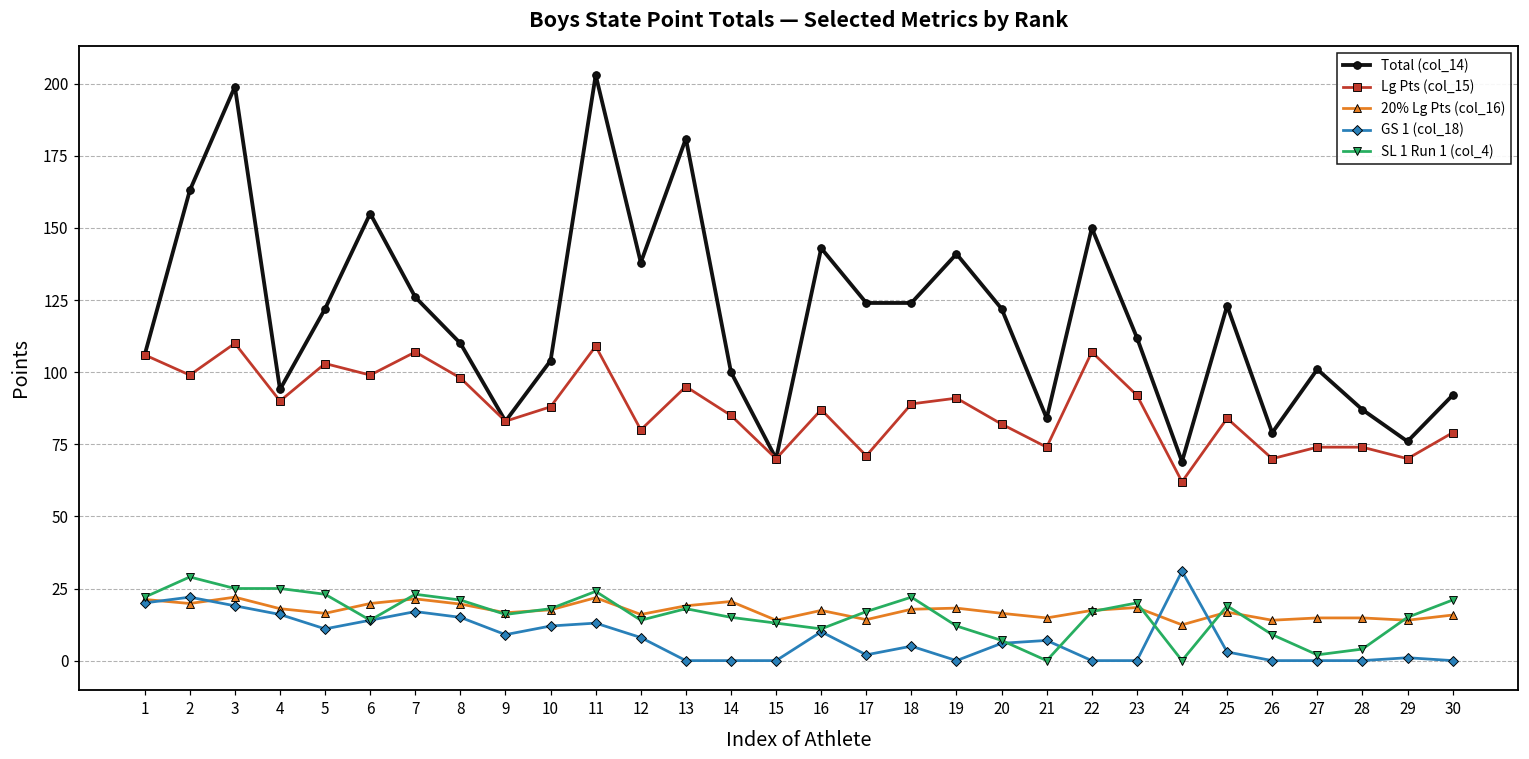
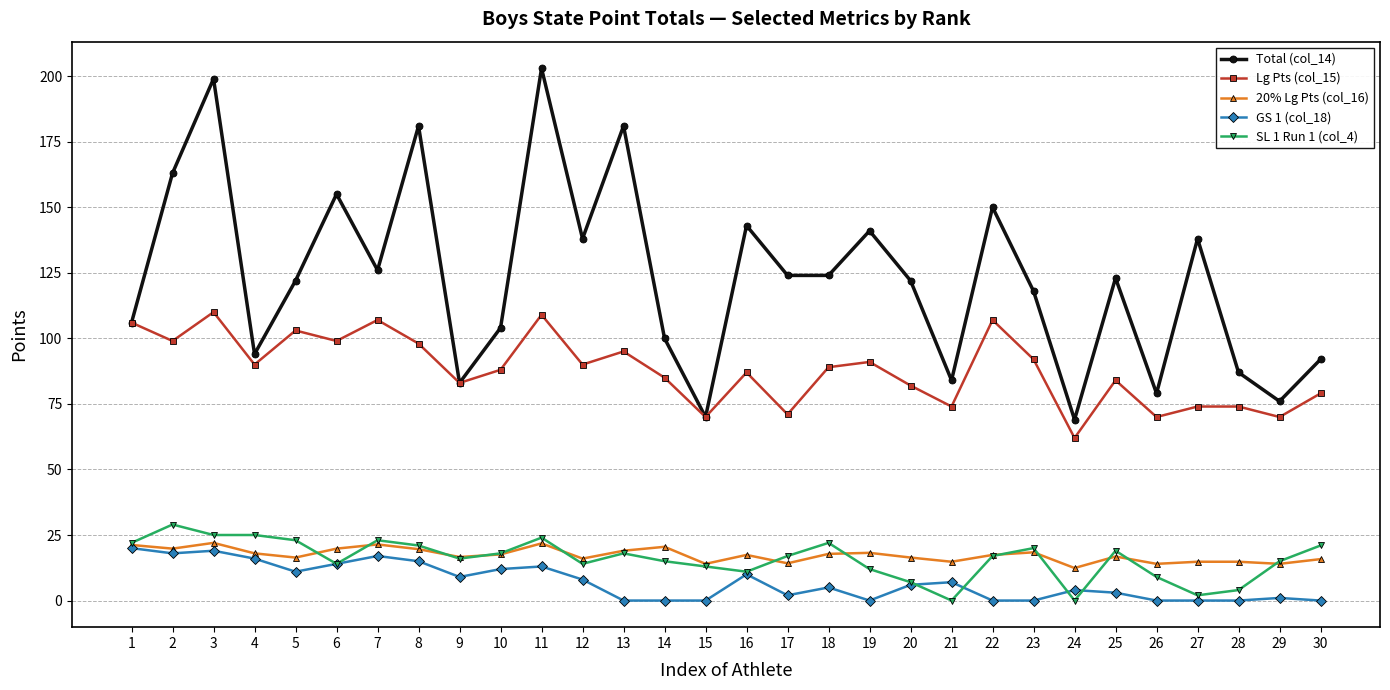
  {
    "Total (col_14)": {
      "2": 163,
      "3": 199,
      "4": 94,
      "5": 122,
      "6": 155,
      "7": 126,
-     "8": 110,
+     "8": 181,
      "10": 104,
      "11": 203,
      "12": 138,
      "13": 181,
      "14": 100,
      "16": 143,
      "17": 124,
      "18": 124,
      "19": 141,
      "20": 122,
      "21": 84,
      "22": 150,
-     "23": 112,
+     "23": 118,
      "24": 69,
      "25": 123,
      "26": 79,
-     "27": 101,
+     "27": 138,
      "28": 87,
      "29": 76,
      "30": 92
    },
    "Lg Pts (col_15)": {
      "2": 99,
      "3": 110,
      "4": 90,
      "5": 103,
      "6": 99,
      "7": 107,
      "8": 98,
      "10": 88,
      "11": 109,
-     "12": 80,
+     "12": 90,
      "13": 95,
      "14": 85,
      "16": 87,
      "17": 71,
      "18": 89,
      "19": 91,
      "20": 82,
      "21": 74,
      "22": 107,
      "23": 92,
      "24": 62,
      "25": 84,
      "26": 70,
      "27": 74,
      "28": 74,
      "29": 70,
      "30": 79
    },
    "20% Lg Pts (col_16)": {
      "2": 20,
      "3": 22,
      "4": 18,
      "5": 16,
      "6": 20,
      "7": 21,
      "8": 20,
      "11": 22,
      "12": 16,
      "13": 19,
      "14": 21,
      "15": 14,
      "16": 17,
      "17": 14,
      "18": 18,
      "19": 18,
      "20": 16,
      "21": 15,
      "23": 18,
      "24": 12,
      "25": 17,
      "26": 14,
      "27": 15,
      "28": 15,
      "29": 14,
      "30": 16
    },
    "GS 1 (col_18)": {
      "1": 20,
-     "2": 22,
+     "2": 18,
      "3": 19,
      "4": 16,
      "5": 11,
      "7": 17,
      "8": 15,
      "9": 9,
      "10": 12,
      "11": 13,
      "12": 8,
      "13": 0,
      "14": 0,
      "15": 0,
      "16": 10,
      "17": 2,
      "18": 5,
      "19": 0,
      "20": 6,
      "21": 7,
      "22": 0,
      "23": 0,
-     "24": 31,
+     "24": 4,
      "25": 3,
      "26": 0,
      "27": 0,
      "28": 0,
      "29": 1,
      "30": 0
    },
    "SL 1 Run 1 (col_4)": {
      "2": 29,
      "3": 25,
      "4": 25,
      "5": 23,
      "7": 23,
      "8": 21,
      "11": 24,
      "12": 14,
      "13": 18,
      "14": 15,
      "15": 13,
      "16": 11,
      "17": 17,
      "18": 22,
      "19": 12,
      "20": 7,
      "21": 0,
      "23": 20,
      "24": 0,
      "25": 19,
      "26": 9,
      "27": 2,
      "28": 4,
      "29": 15,
      "30": 21
    }
  }
